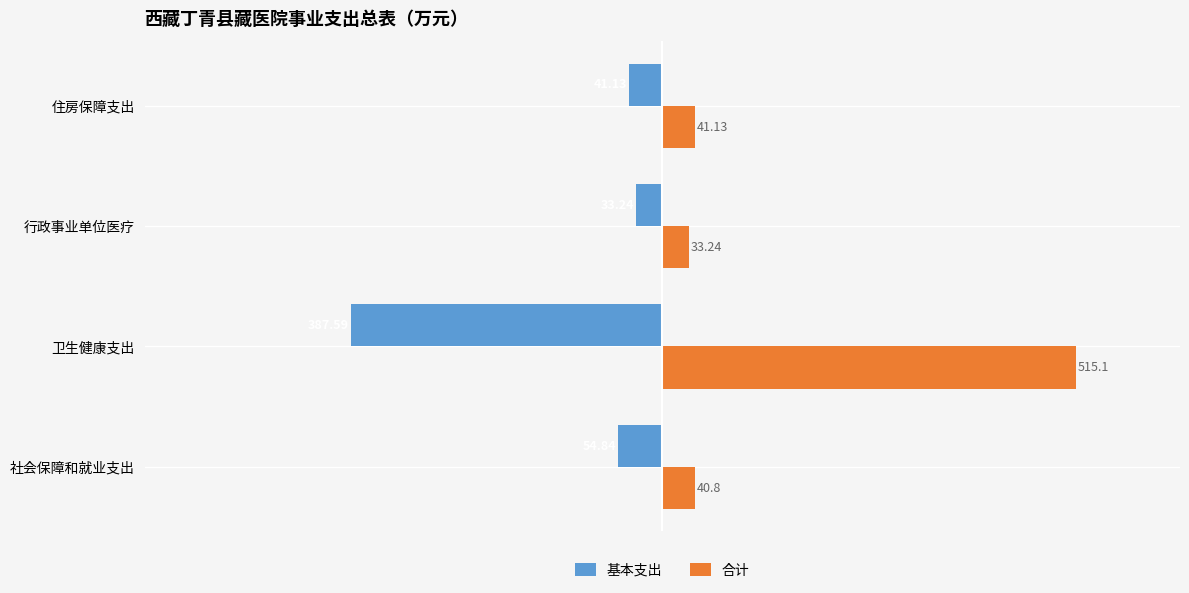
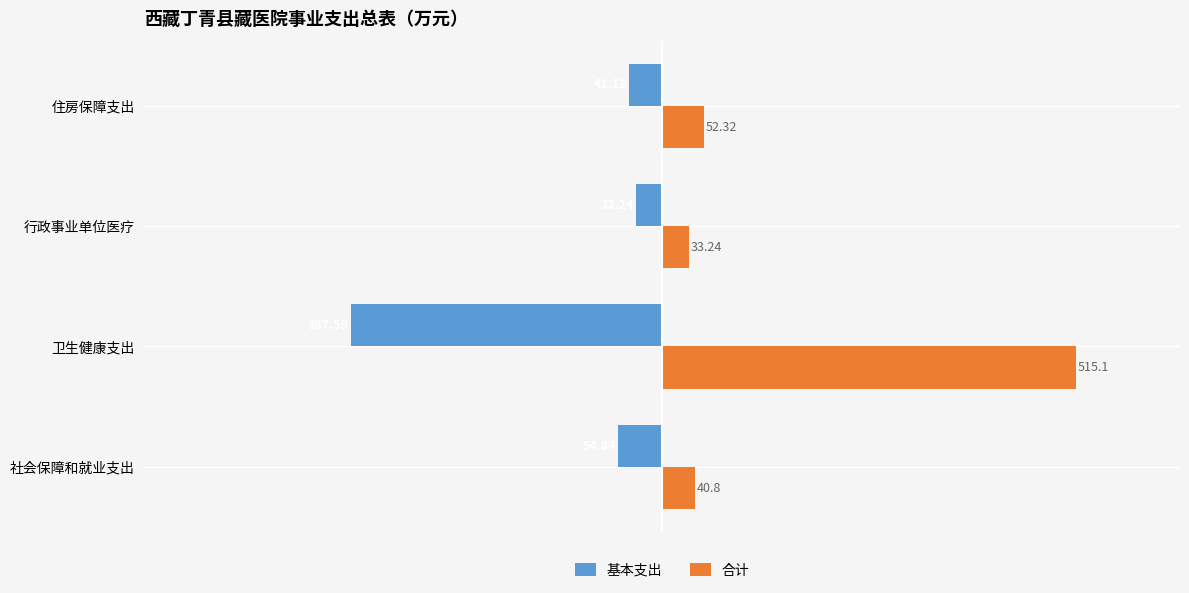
  {
    "合计": {
-     "住房保障支出": 41.13,
+     "住房保障支出": 52.32,
      "行政事业单位医疗": 33.24,
      "卫生健康支出": 515.1,
      "社会保障和就业支出": 40.8
    }
  }
